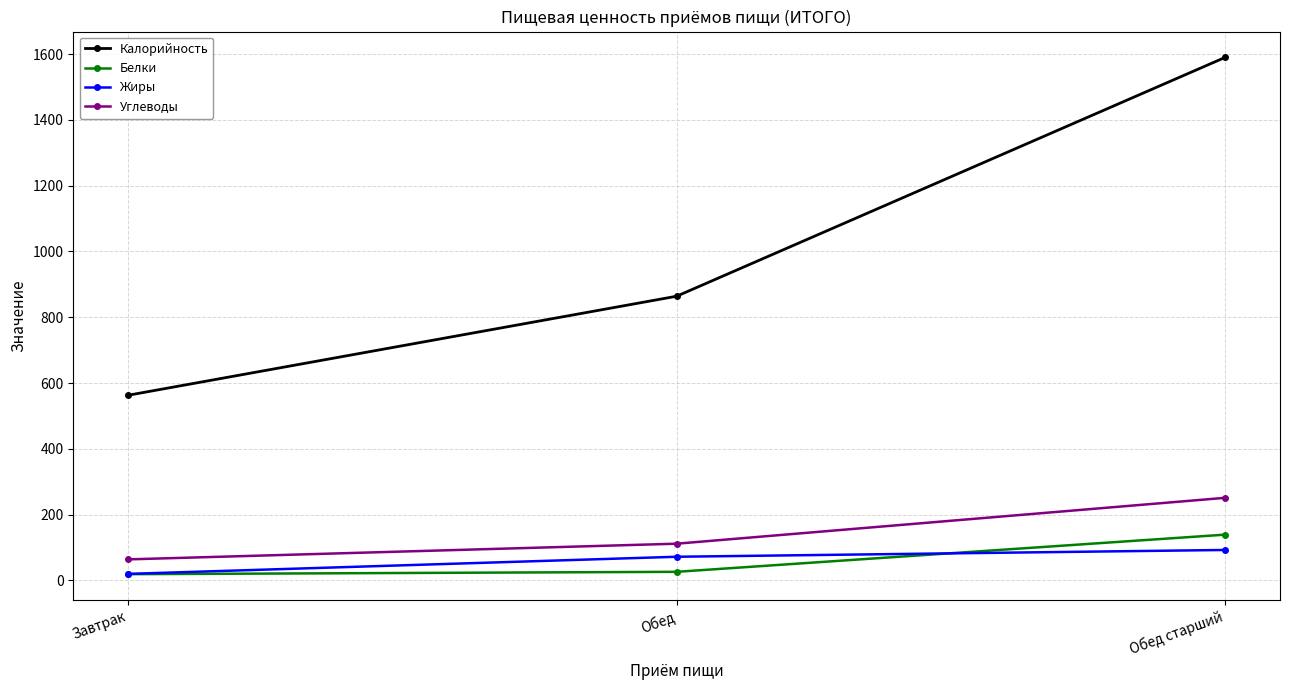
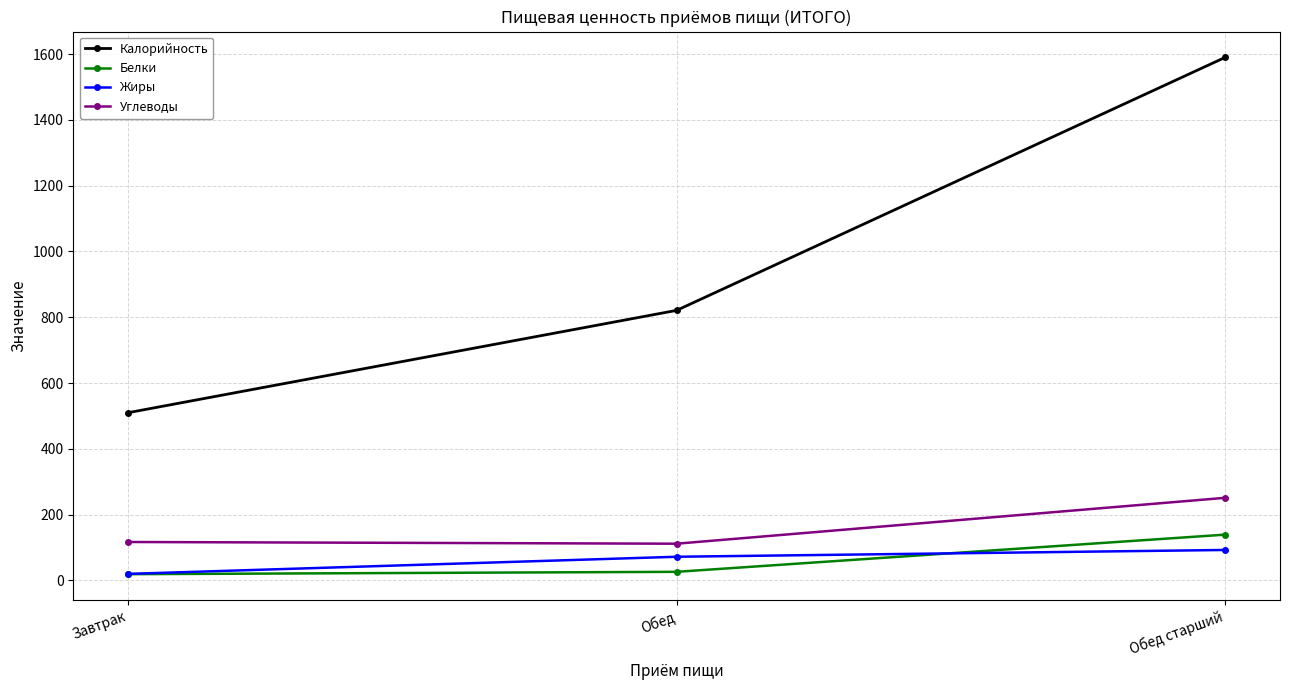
  {
    "Калорийность": {
-     "Завтрак": 560,
-     "Обед": 860,
+     "Завтрак": 510,
+     "Обед": 820,
      "Обед старший": 1590
    },
    "Белки": {
      "Обед": 30,
      "Обед старший": 140
    },
    "Жиры": {
      "Обед": 70,
      "Обед старший": 90
    },
    "Углеводы": {
-     "Завтрак": 60,
+     "Завтрак": 120,
      "Обед": 110,
      "Обед старший": 250
    }
  }
